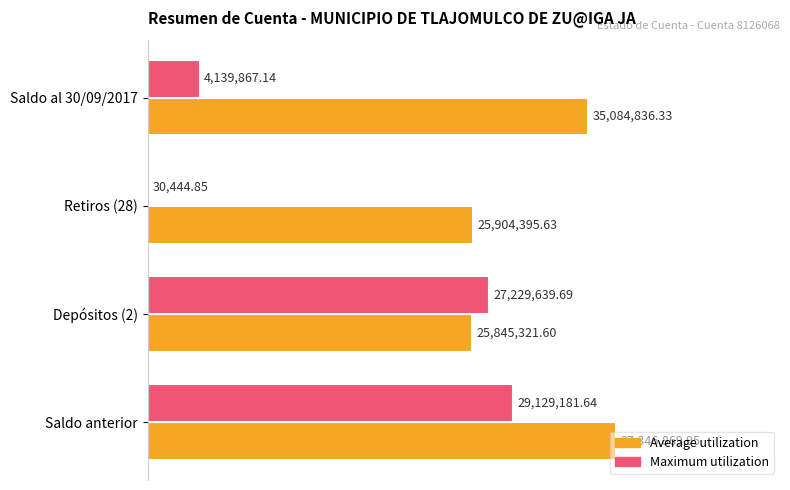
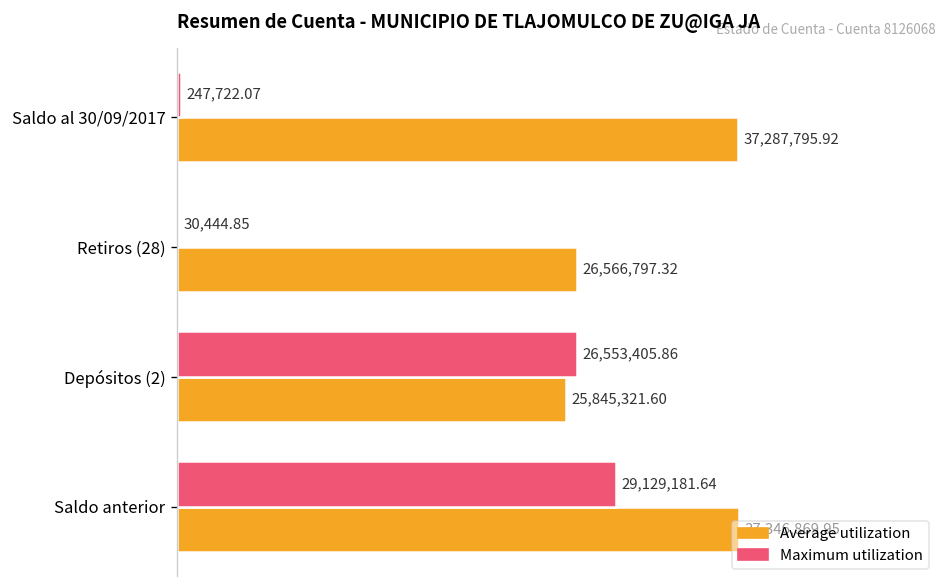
  {
    "Average utilization": {
-     "Saldo al 30/09/2017": "35,084,836.33",
-     "Retiros (28)": "25,904,395.63"
+     "Saldo al 30/09/2017": "37,287,795.92",
+     "Retiros (28)": "26,566,797.32"
    },
    "Maximum utilization": {
-     "Saldo al 30/09/2017": "4,139,867.14",
-     "Depósitos (2)": "27,229,639.69"
+     "Saldo al 30/09/2017": "247,722.07",
+     "Depósitos (2)": "26,553,405.86"
    }
  }
